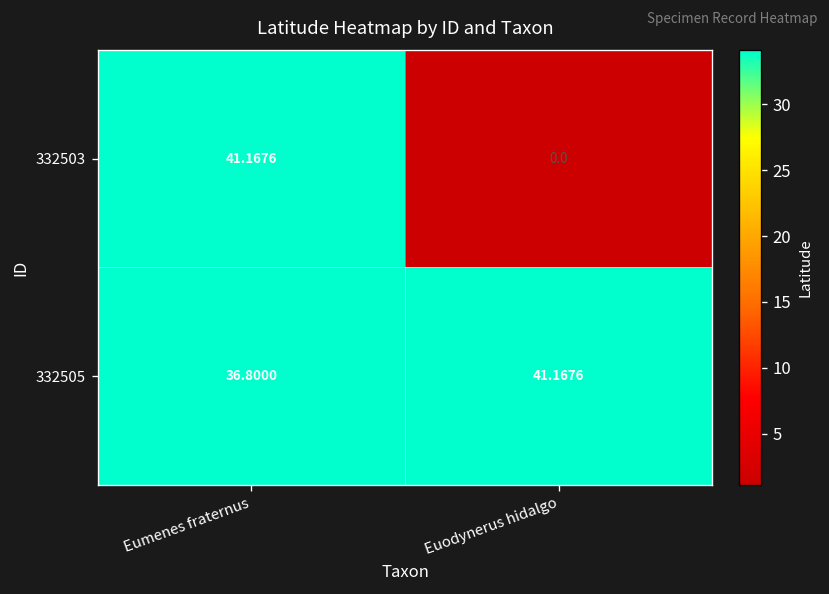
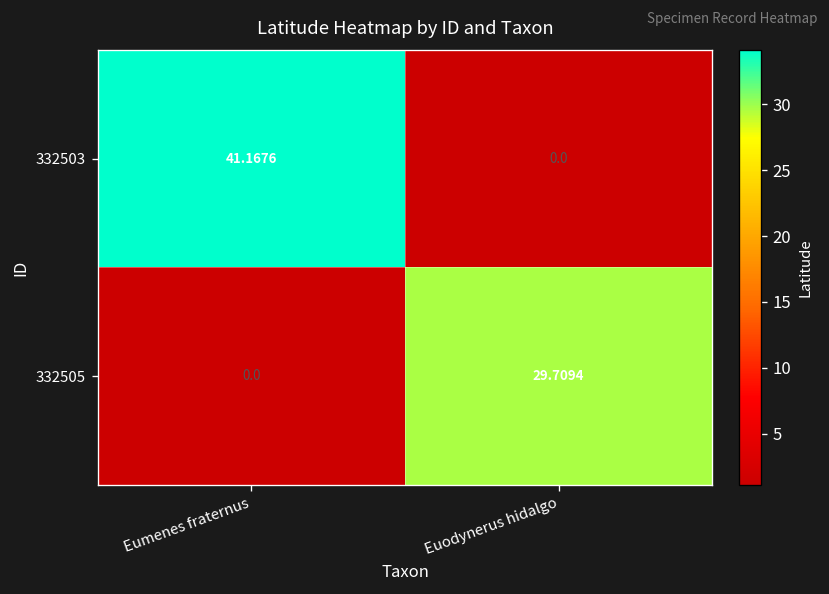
  {
    "332503": {
      "Eumenes fraternus": 41.1676,
      "Euodynerus hidalgo": 0.0
    },
    "332505": {
-     "Eumenes fraternus": 36.8000,
-     "Euodynerus hidalgo": 41.1676
+     "Eumenes fraternus": 0.0,
+     "Euodynerus hidalgo": 29.7094
    }
  }
